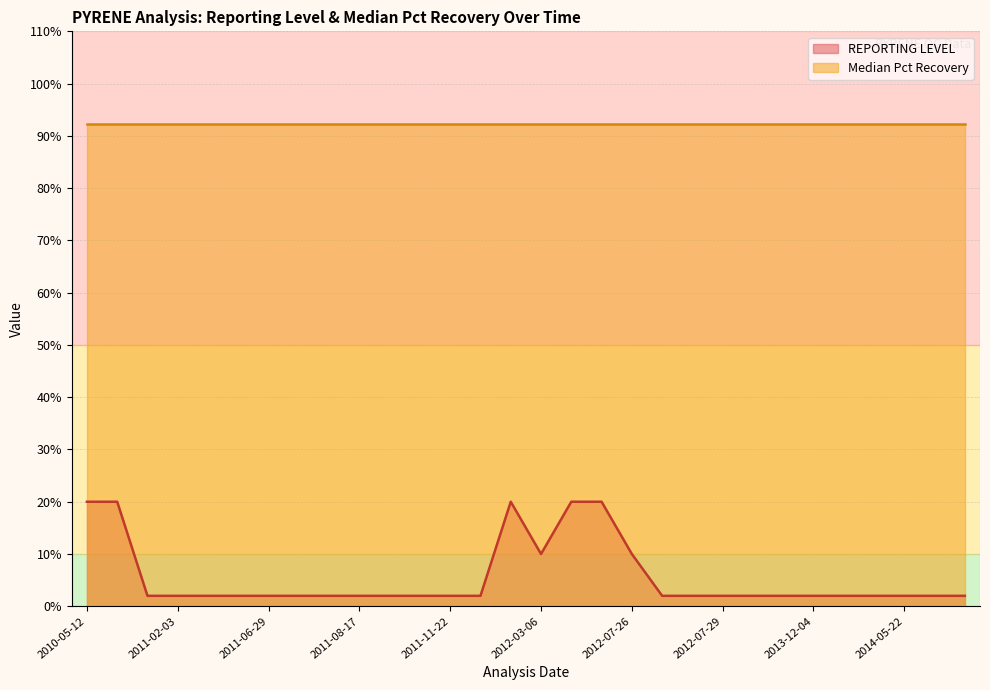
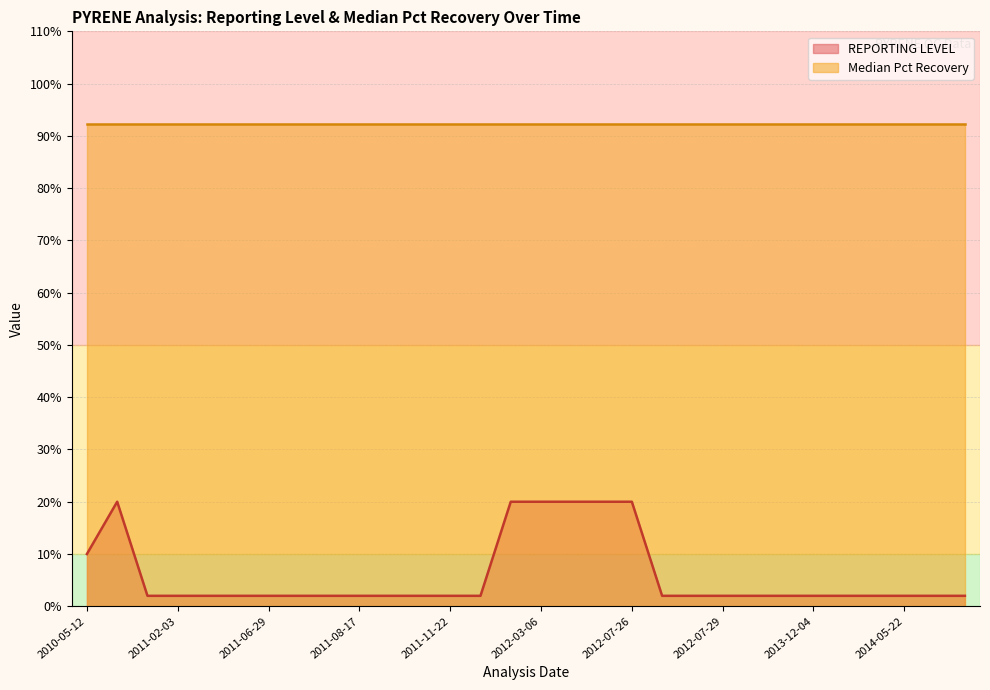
  {
    "REPORTING LEVEL": {
-     "2010-05-12": "20%",
+     "2010-05-12": "10%",
      "2011-02-03": "2%",
      "2011-06-29": "2%",
      "2011-08-17": "2%",
-     "2012-03-06": "10%",
-     "2012-07-26": "10%",
+     "2012-03-06": "20%",
+     "2012-07-26": "20%",
      "2012-07-29": "2%",
      "2013-12-04": "2%",
      "2014-05-22": "2%"
    },
    "Median Pct Recovery": {
      "2010-05-12": "92%",
      "2011-02-03": "92%",
      "2011-06-29": "92%",
      "2011-08-17": "92%",
      "2012-03-06": "92%",
      "2012-07-26": "92%",
      "2012-07-29": "92%",
      "2013-12-04": "92%",
      "2014-05-22": "92%"
    }
  }
